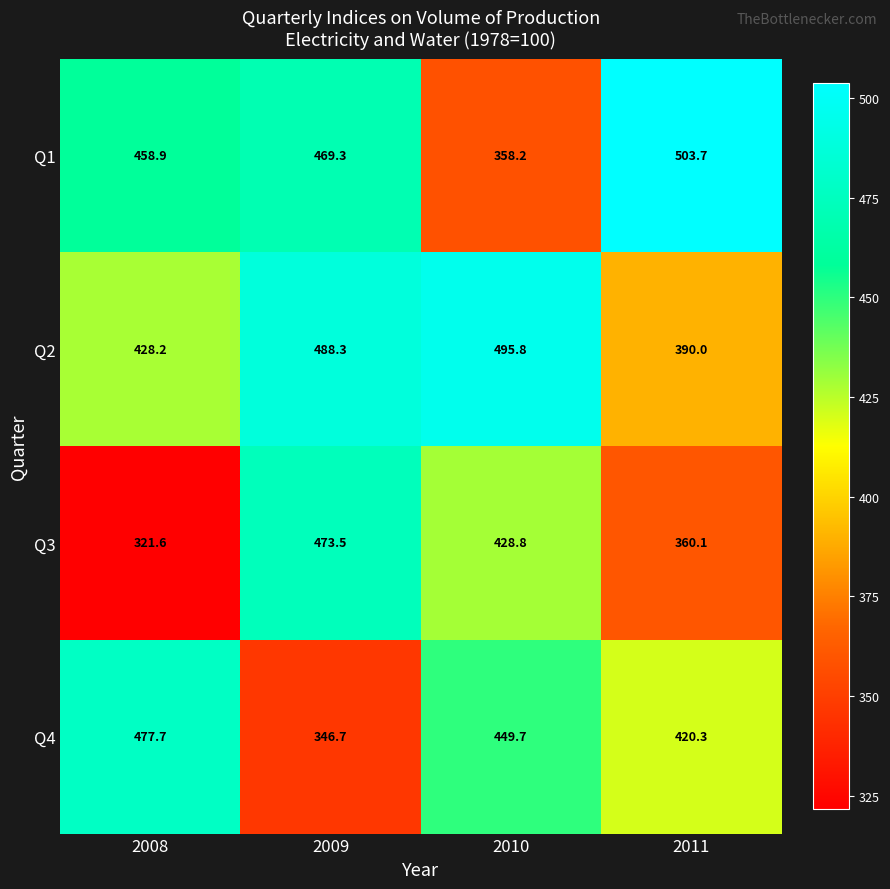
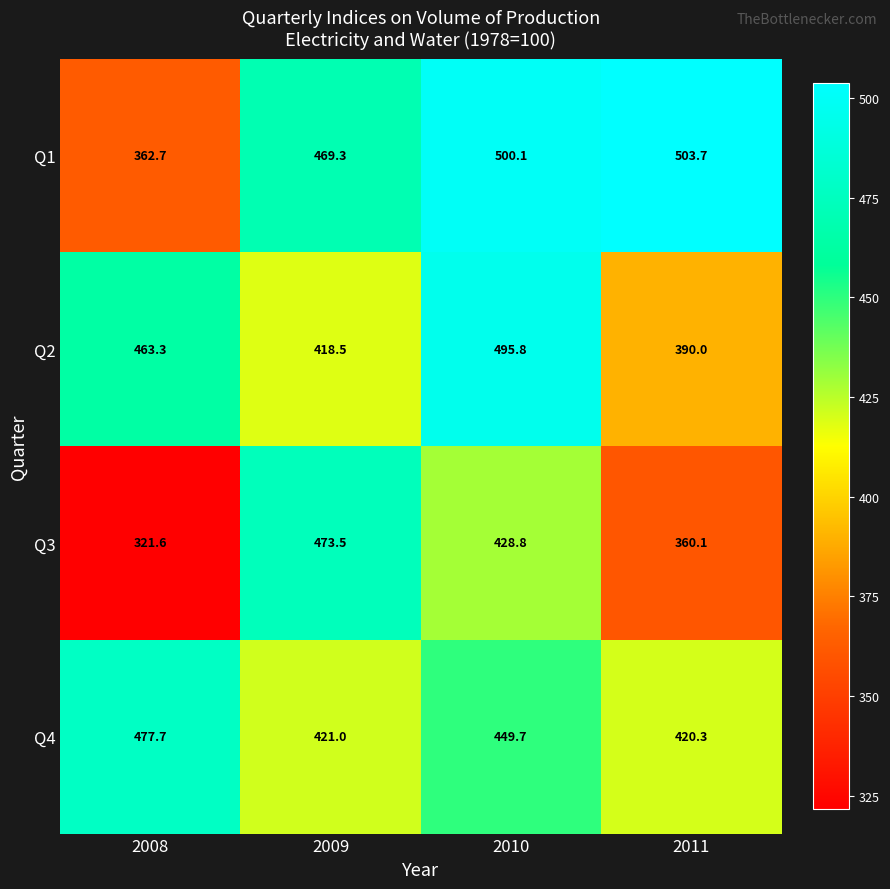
  {
    "Q1": {
-     "2008": 458.9,
+     "2008": 362.7,
      "2009": 469.3,
-     "2010": 358.2,
+     "2010": 500.1,
      "2011": 503.7
    },
    "Q2": {
-     "2008": 428.2,
-     "2009": 488.3,
+     "2008": 463.3,
+     "2009": 418.5,
      "2010": 495.8,
      "2011": 390.0
    },
    "Q3": {
      "2008": 321.6,
      "2009": 473.5,
      "2010": 428.8,
      "2011": 360.1
    },
    "Q4": {
      "2008": 477.7,
-     "2009": 346.7,
+     "2009": 421.0,
      "2010": 449.7,
      "2011": 420.3
    }
  }
